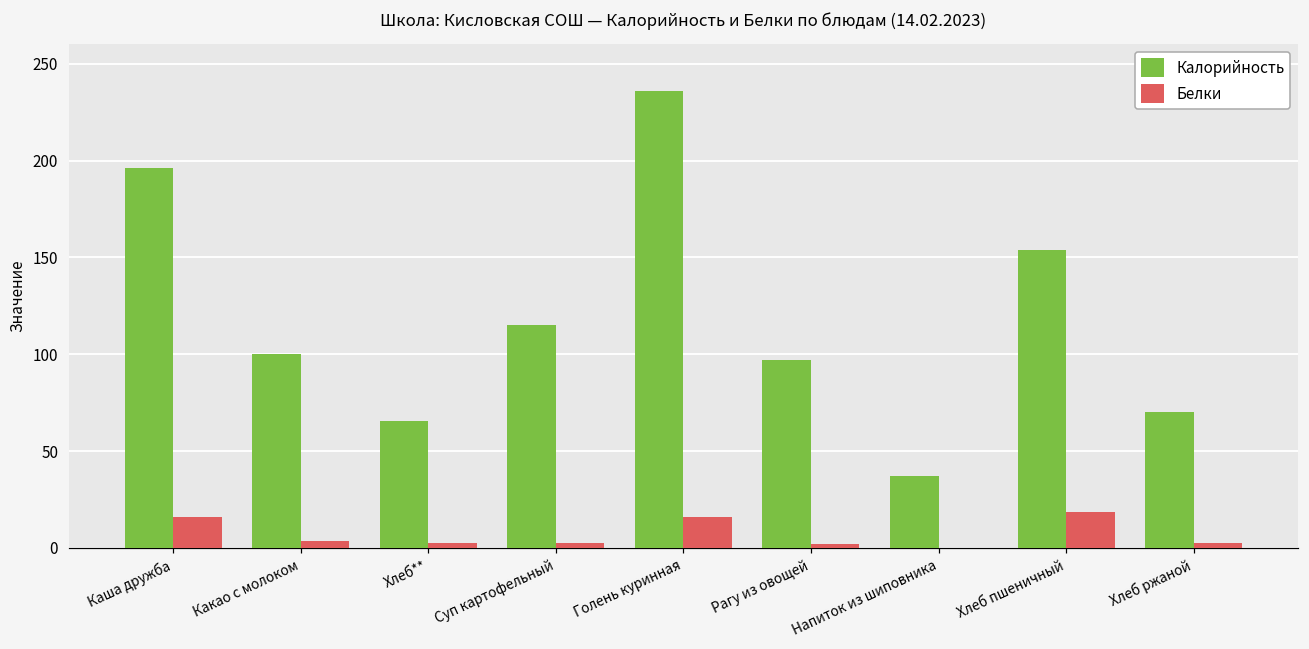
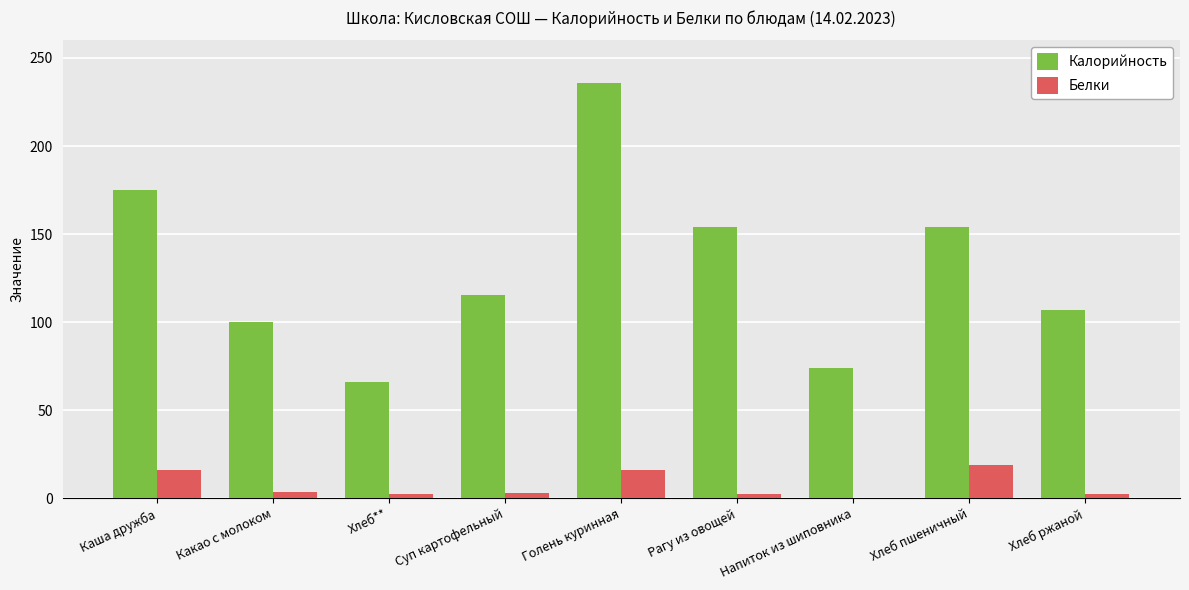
  {
    "Калорийность": {
-     "Каша дружба": 196,
+     "Каша дружба": 175,
      "Какао с молоком": 100,
      "Хлеб**": 66,
      "Суп картофельный": 115,
      "Голень куринная": 236,
-     "Рагу из овощей": 97,
-     "Напиток из шиповника": 37,
+     "Рагу из овощей": 154,
+     "Напиток из шиповника": 74,
      "Хлеб пшеничный": 154,
-     "Хлеб ржаной": 70
+     "Хлеб ржаной": 107
    },
    "Белки": {
      "Каша дружба": 16,
      "Какао с молоком": 4,
      "Хлеб**": 2,
      "Суп картофельный": 3,
      "Голень куринная": 16,
      "Рагу из овощей": 2,
      "Хлеб пшеничный": 19,
      "Хлеб ржаной": 3
    }
  }
